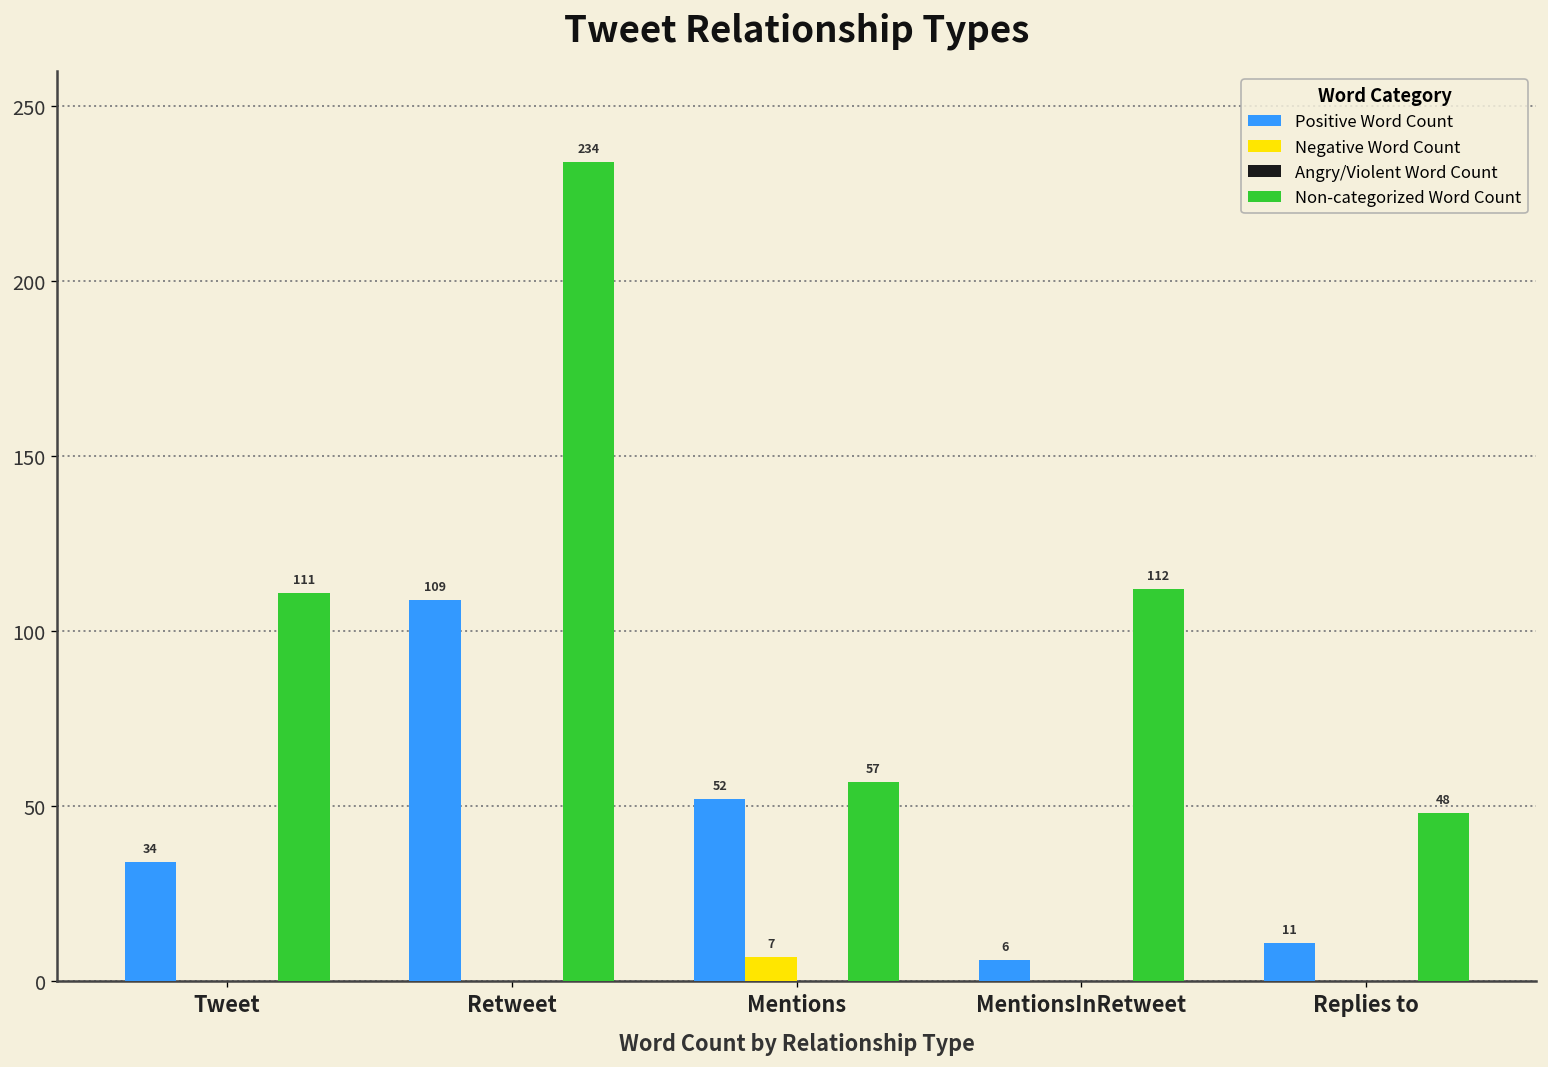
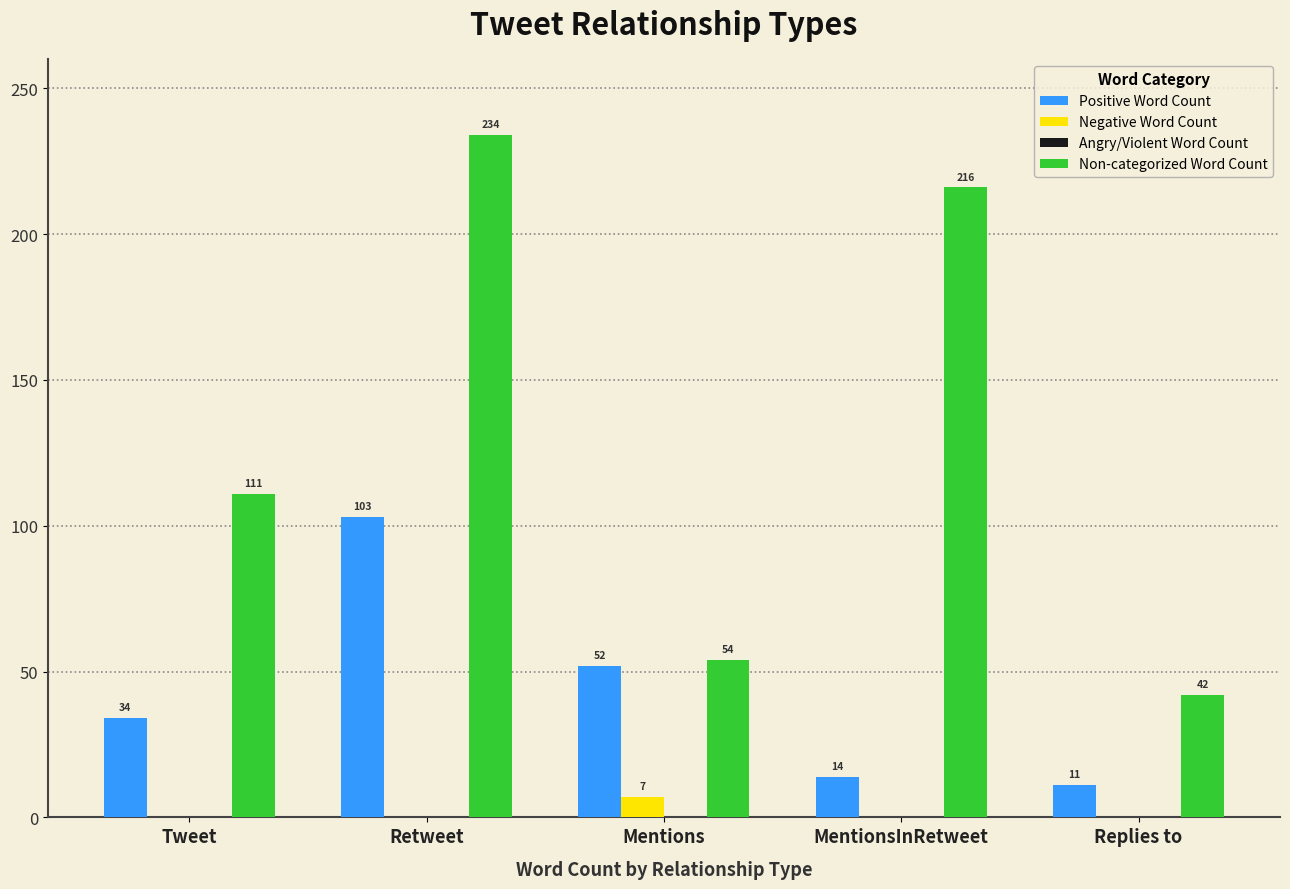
  {
    "Positive Word Count": {
      "Tweet": 34,
-     "Retweet": 109,
+     "Retweet": 103,
      "Mentions": 52,
-     "MentionsInRetweet": 6,
+     "MentionsInRetweet": 14,
      "Replies to": 11
    },
    "Negative Word Count": {
      "Mentions": 7
    },
    "Angry/Violent Word Count": {
      "Tweet": 0,
      "Retweet": 0,
      "Mentions": 0,
      "MentionsInRetweet": 0,
      "Replies to": 0
    },
    "Non-categorized Word Count": {
      "Tweet": 111,
      "Retweet": 234,
-     "Mentions": 57,
-     "MentionsInRetweet": 112,
-     "Replies to": 48
+     "Mentions": 54,
+     "MentionsInRetweet": 216,
+     "Replies to": 42
    }
  }
